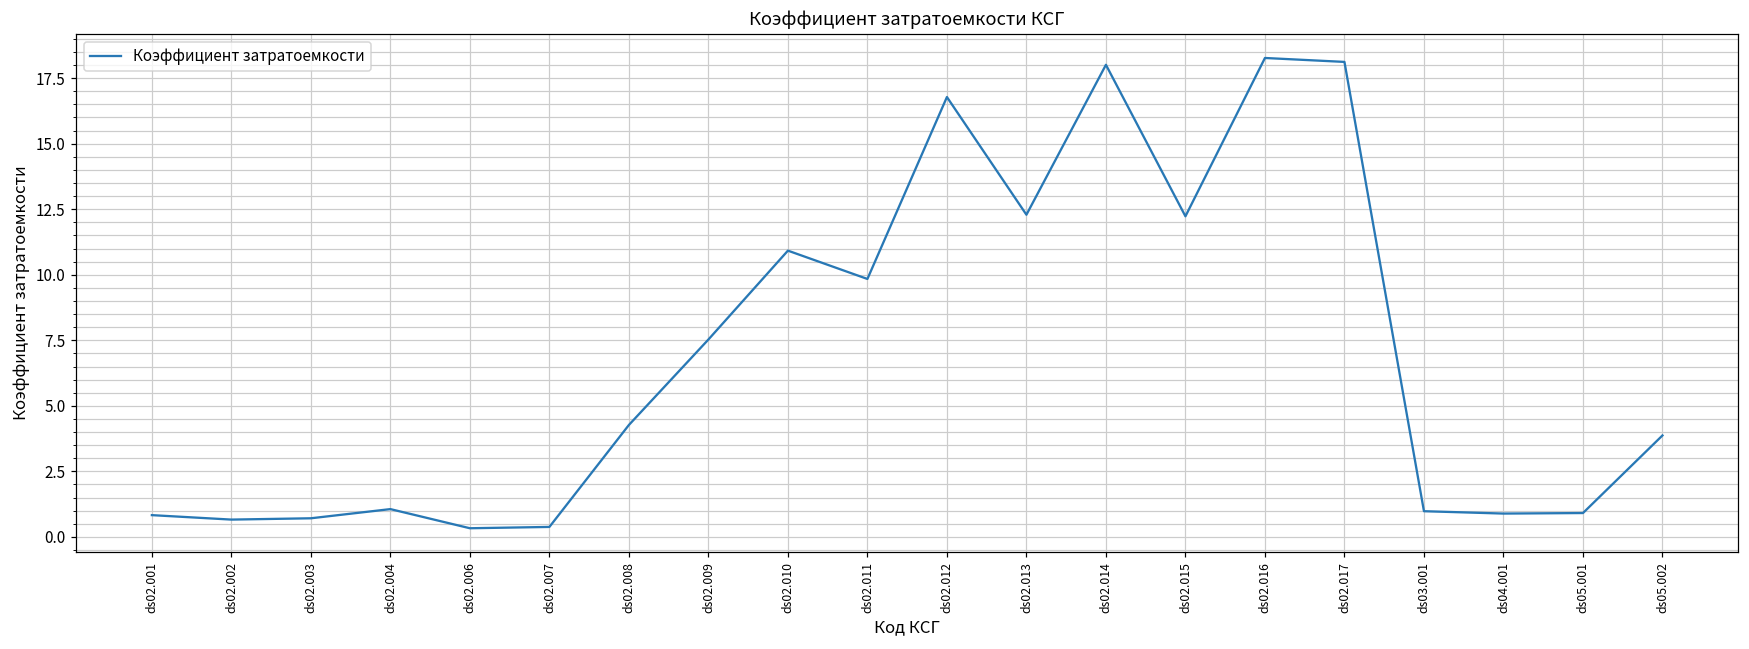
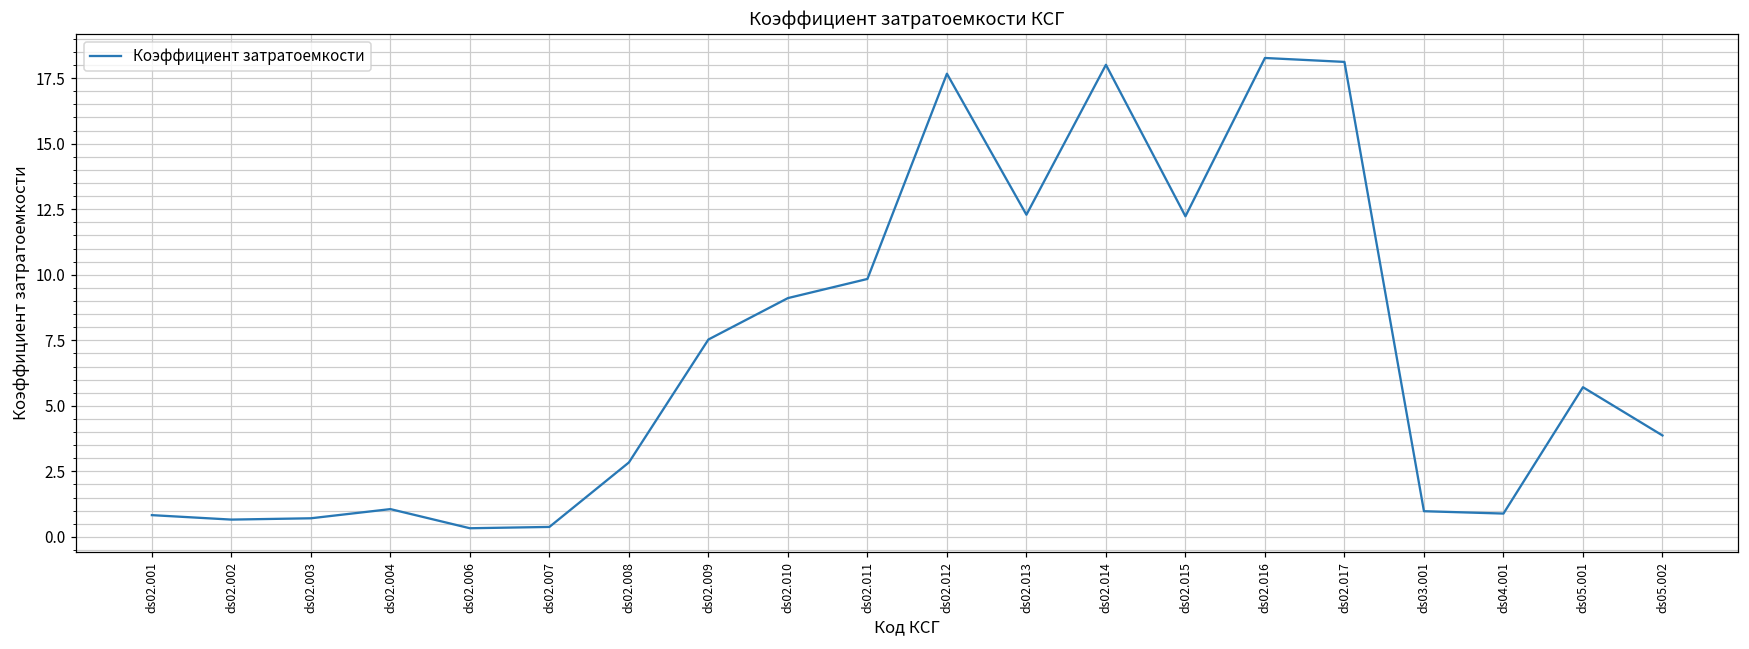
  {
    "ds02.001": 0.8,
    "ds02.002": 0.7,
    "ds02.003": 0.7,
    "ds02.004": 1.1,
    "ds02.006": 0.3,
    "ds02.007": 0.4,
-   "ds02.008": 4.3,
+   "ds02.008": 2.8,
    "ds02.009": 7.5,
-   "ds02.010": 10.9,
+   "ds02.010": 9.1,
    "ds02.011": 9.8,
-   "ds02.012": 16.8,
+   "ds02.012": 17.7,
    "ds02.013": 12.3,
    "ds02.014": 18.0,
    "ds02.015": 12.2,
    "ds02.016": 18.3,
    "ds02.017": 18.1,
    "ds03.001": 1.0,
    "ds04.001": 0.9,
-   "ds05.001": 0.9,
+   "ds05.001": 5.7,
    "ds05.002": 3.9
  }
